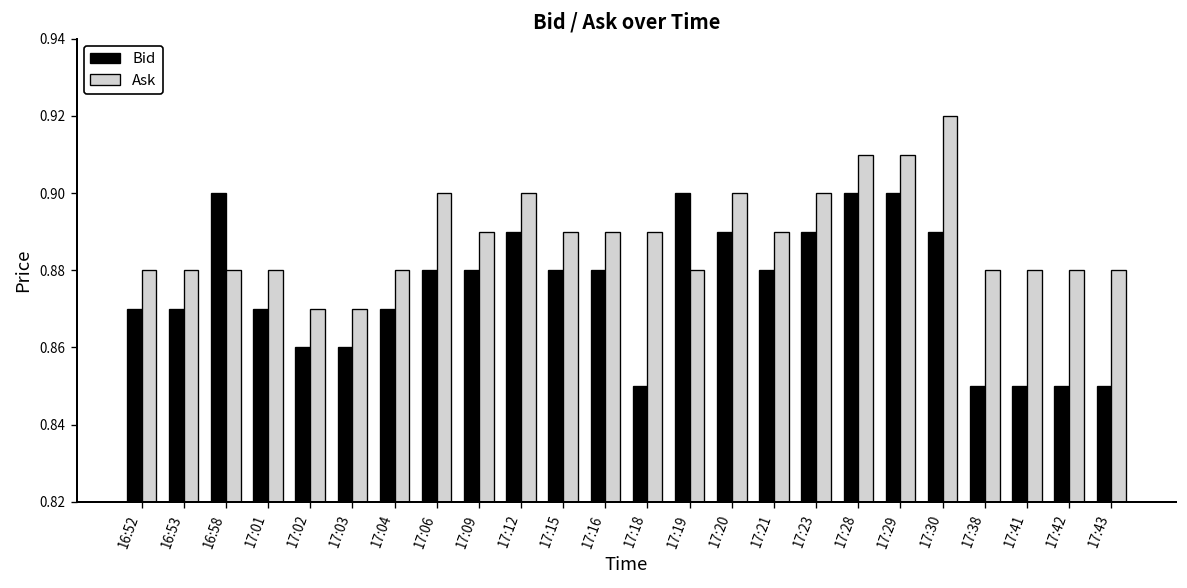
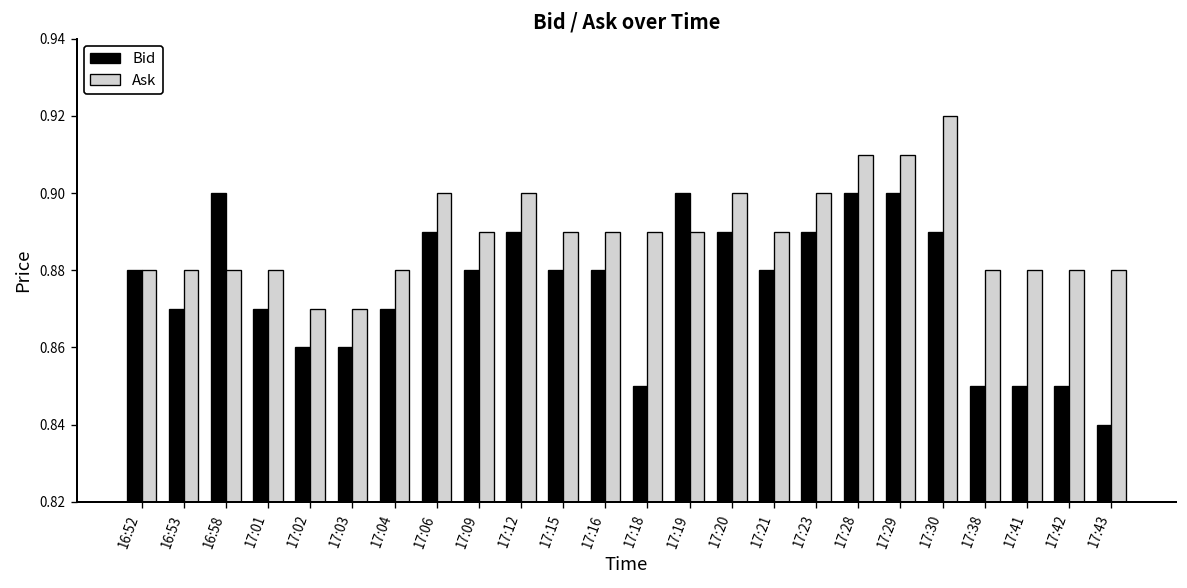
  {
    "Bid": {
-     "16:52": 0.87,
+     "16:52": 0.88,
      "16:53": 0.87,
      "16:58": 0.90,
      "17:01": 0.87,
      "17:02": 0.86,
      "17:03": 0.86,
      "17:04": 0.87,
-     "17:06": 0.88,
+     "17:06": 0.89,
      "17:09": 0.88,
      "17:12": 0.89,
      "17:15": 0.88,
      "17:16": 0.88,
      "17:18": 0.85,
      "17:19": 0.90,
      "17:20": 0.89,
      "17:21": 0.88,
      "17:23": 0.89,
      "17:28": 0.90,
      "17:29": 0.90,
      "17:30": 0.89,
      "17:38": 0.85,
      "17:41": 0.85,
      "17:42": 0.85,
-     "17:43": 0.85
+     "17:43": 0.84
    },
    "Ask": {
      "16:52": 0.88,
      "16:53": 0.88,
      "16:58": 0.88,
      "17:01": 0.88,
      "17:02": 0.87,
      "17:03": 0.87,
      "17:04": 0.88,
      "17:06": 0.90,
      "17:09": 0.89,
      "17:12": 0.90,
      "17:15": 0.89,
      "17:16": 0.89,
      "17:18": 0.89,
-     "17:19": 0.88,
+     "17:19": 0.89,
      "17:20": 0.90,
      "17:21": 0.89,
      "17:23": 0.90,
      "17:28": 0.91,
      "17:29": 0.91,
      "17:30": 0.92,
      "17:38": 0.88,
      "17:41": 0.88,
      "17:42": 0.88,
      "17:43": 0.88
    }
  }
